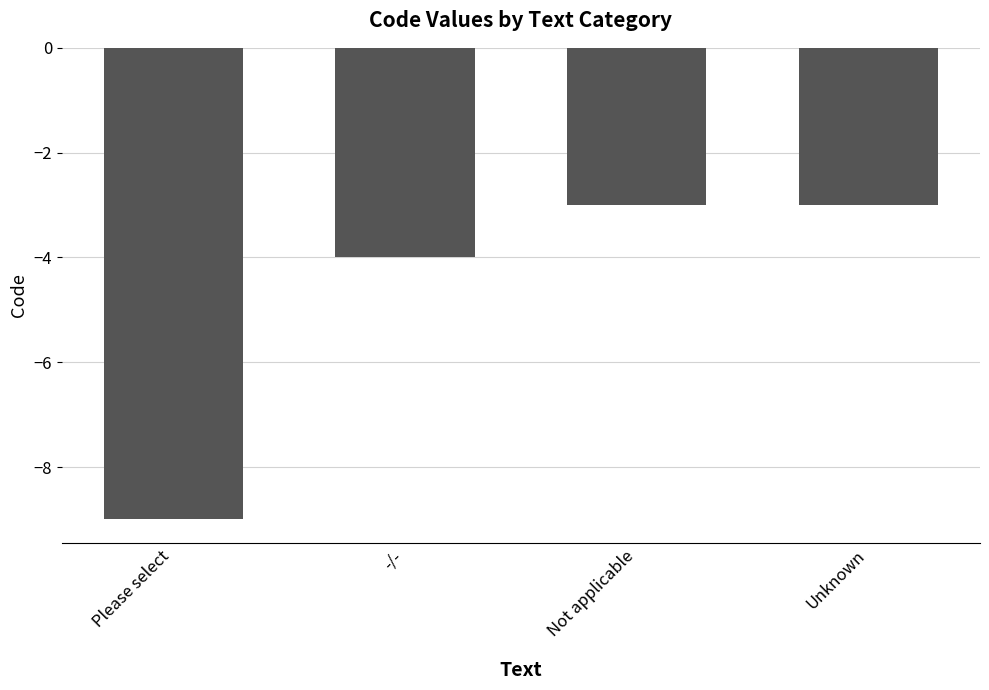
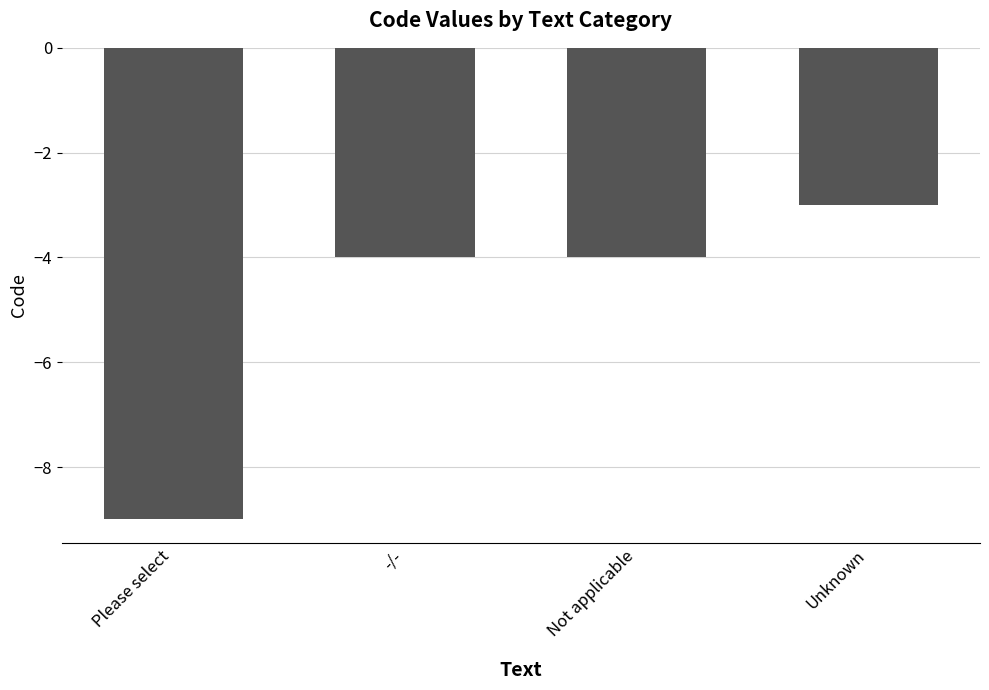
  {
    "Please select": -9,
    "-/-": -4,
-   "Not applicable": -3,
+   "Not applicable": -4,
    "Unknown": -3
  }
